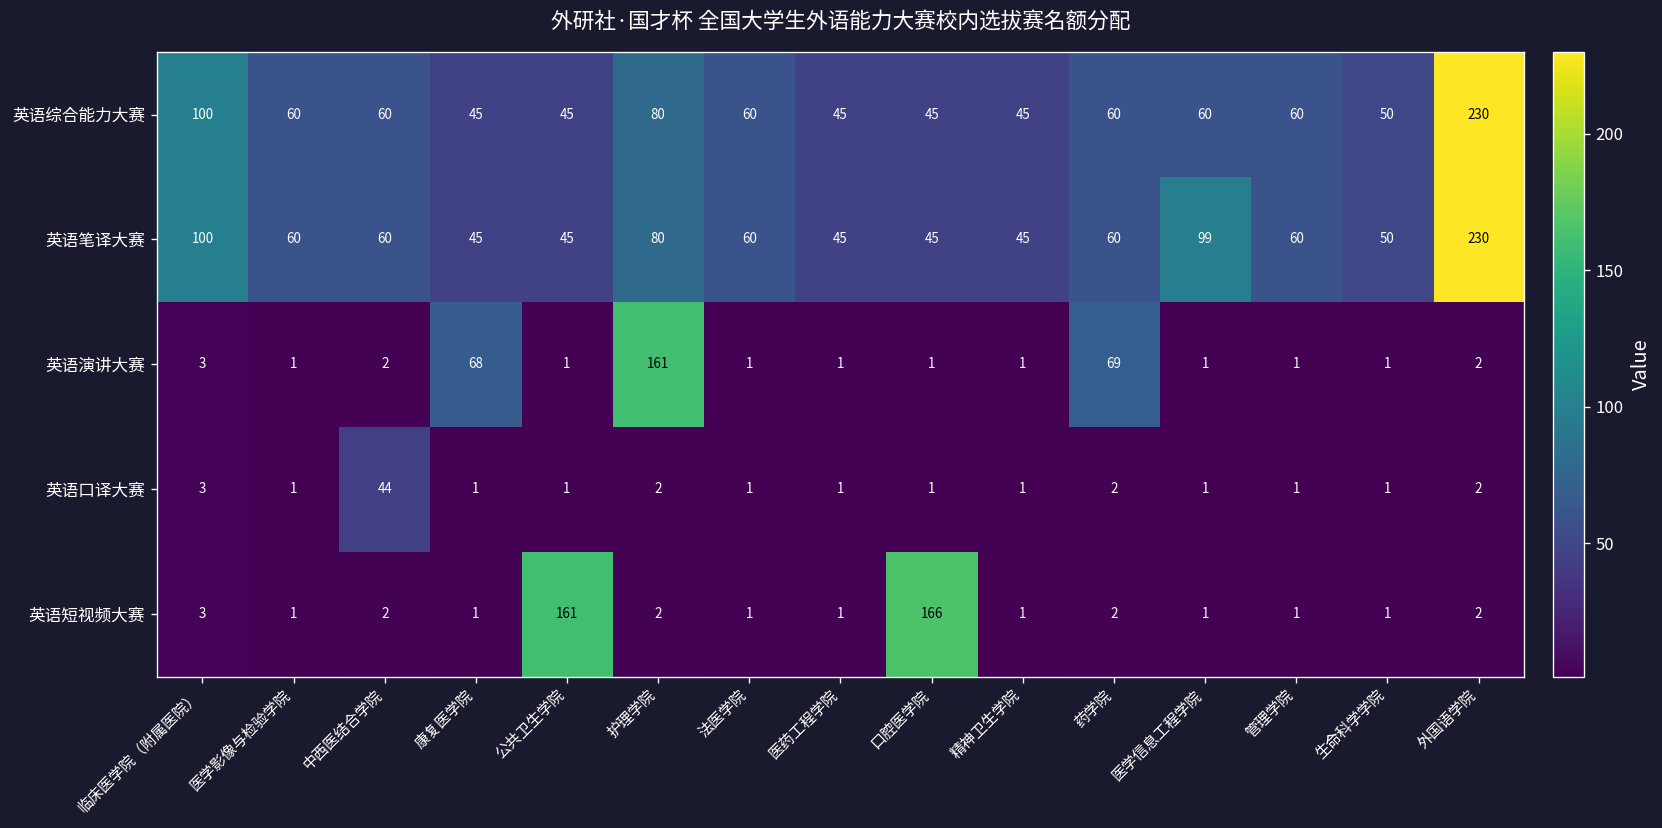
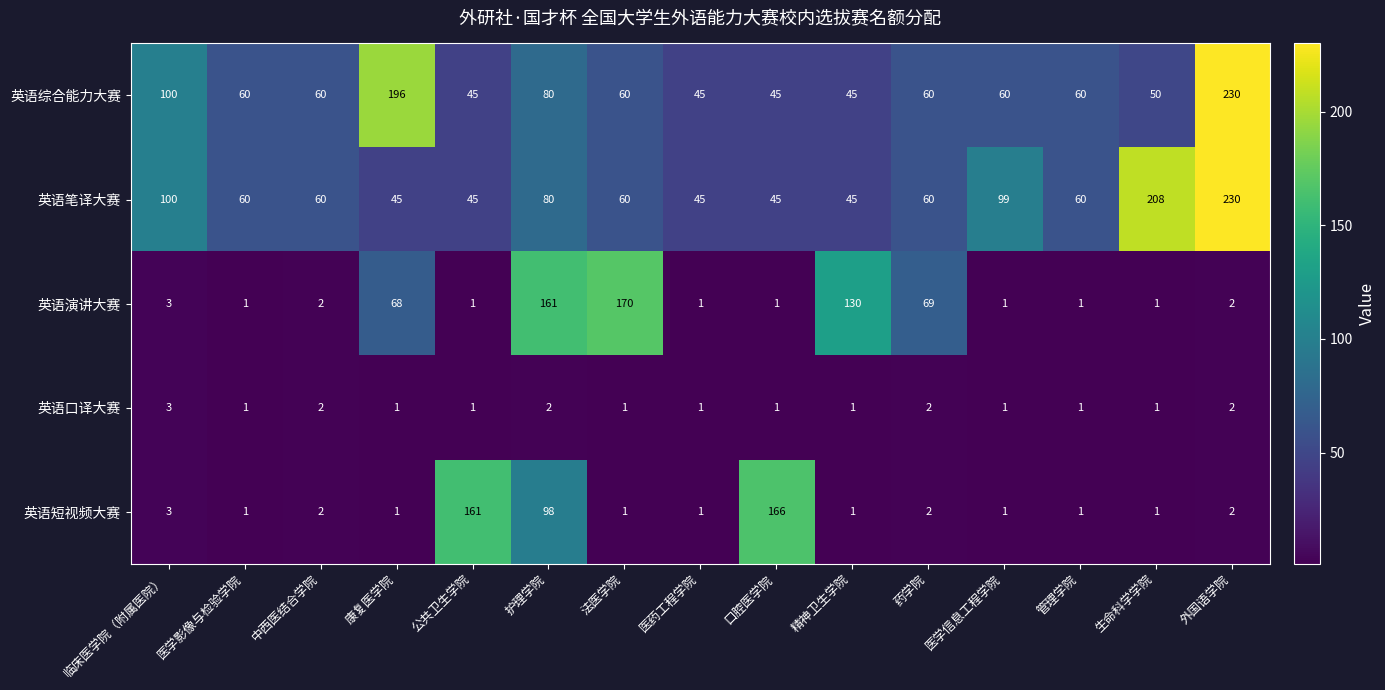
  {
    "英语综合能力大赛": {
      "临床医学院（附属医院）": 100,
      "医学影像与检验学院": 60,
      "中西医结合学院": 60,
-     "康复医学院": 45,
+     "康复医学院": 196,
      "公共卫生学院": 45,
      "护理学院": 80,
      "法医学院": 60,
      "医药工程学院": 45,
      "口腔医学院": 45,
      "精神卫生学院": 45,
      "药学院": 60,
      "医学信息工程学院": 60,
      "管理学院": 60,
      "生命科学学院": 50,
      "外国语学院": 230
    },
    "英语笔译大赛": {
      "临床医学院（附属医院）": 100,
      "医学影像与检验学院": 60,
      "中西医结合学院": 60,
      "康复医学院": 45,
      "公共卫生学院": 45,
      "护理学院": 80,
      "法医学院": 60,
      "医药工程学院": 45,
      "口腔医学院": 45,
      "精神卫生学院": 45,
      "药学院": 60,
      "医学信息工程学院": 99,
      "管理学院": 60,
-     "生命科学学院": 50,
+     "生命科学学院": 208,
      "外国语学院": 230
    },
    "英语演讲大赛": {
      "临床医学院（附属医院）": 3,
      "医学影像与检验学院": 1,
      "中西医结合学院": 2,
      "康复医学院": 68,
      "公共卫生学院": 1,
      "护理学院": 161,
-     "法医学院": 1,
+     "法医学院": 170,
      "医药工程学院": 1,
      "口腔医学院": 1,
-     "精神卫生学院": 1,
+     "精神卫生学院": 130,
      "药学院": 69,
      "医学信息工程学院": 1,
      "管理学院": 1,
      "生命科学学院": 1,
      "外国语学院": 2
    },
    "英语口译大赛": {
      "临床医学院（附属医院）": 3,
      "医学影像与检验学院": 1,
-     "中西医结合学院": 44,
+     "中西医结合学院": 2,
      "康复医学院": 1,
      "公共卫生学院": 1,
      "护理学院": 2,
      "法医学院": 1,
      "医药工程学院": 1,
      "口腔医学院": 1,
      "精神卫生学院": 1,
      "药学院": 2,
      "医学信息工程学院": 1,
      "管理学院": 1,
      "生命科学学院": 1,
      "外国语学院": 2
    },
    "英语短视频大赛": {
      "临床医学院（附属医院）": 3,
      "医学影像与检验学院": 1,
      "中西医结合学院": 2,
      "康复医学院": 1,
      "公共卫生学院": 161,
-     "护理学院": 2,
+     "护理学院": 98,
      "法医学院": 1,
      "医药工程学院": 1,
      "口腔医学院": 166,
      "精神卫生学院": 1,
      "药学院": 2,
      "医学信息工程学院": 1,
      "管理学院": 1,
      "生命科学学院": 1,
      "外国语学院": 2
    }
  }
